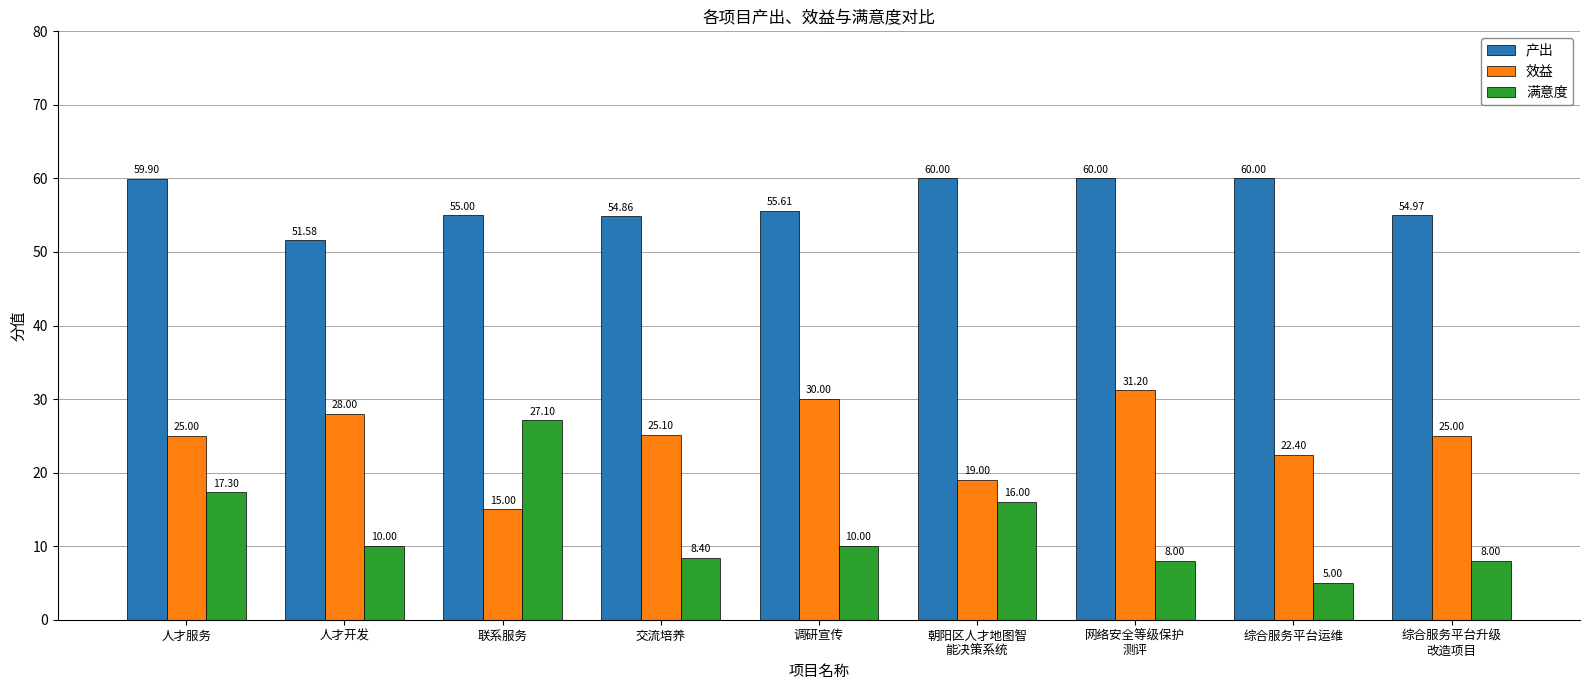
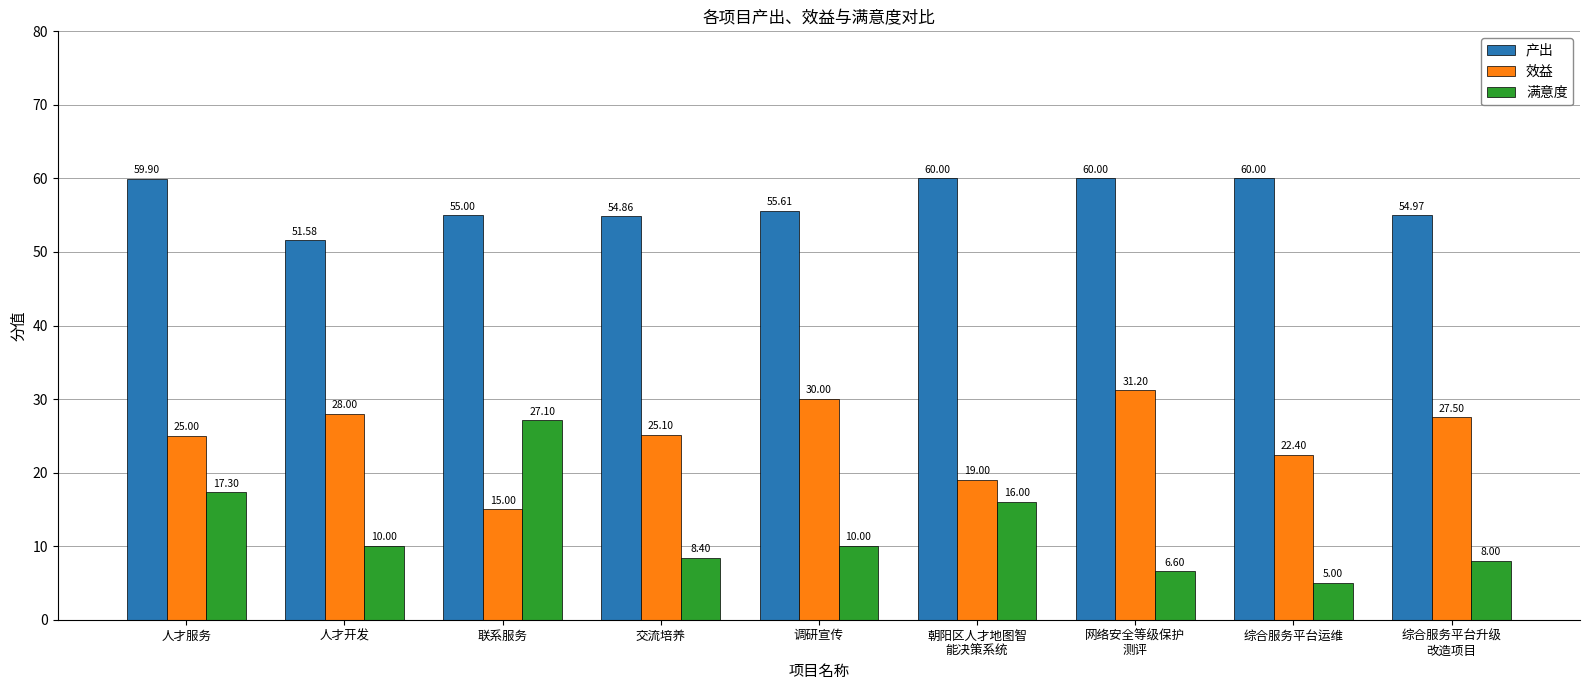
  {
    "产出": {
      "人才服务": 59.90,
      "人才开发": 51.58,
      "联系服务": 55.00,
      "交流培养": 54.86,
      "调研宣传": 55.61,
      "朝阳区人才地图智 能决策系统": 60.00,
      "网络安全等级保护 测评": 60.00,
      "综合服务平台运维": 60.00,
      "综合服务平台升级 改造项目": 54.97
    },
    "效益": {
      "人才服务": 25.00,
      "人才开发": 28.00,
      "联系服务": 15.00,
      "交流培养": 25.10,
      "调研宣传": 30.00,
      "朝阳区人才地图智 能决策系统": 19.00,
      "网络安全等级保护 测评": 31.20,
      "综合服务平台运维": 22.40,
-     "综合服务平台升级 改造项目": 25.00
+     "综合服务平台升级 改造项目": 27.50
    },
    "满意度": {
      "人才服务": 17.30,
      "人才开发": 10.00,
      "联系服务": 27.10,
      "交流培养": 8.40,
      "调研宣传": 10.00,
      "朝阳区人才地图智 能决策系统": 16.00,
-     "网络安全等级保护 测评": 8.00,
+     "网络安全等级保护 测评": 6.60,
      "综合服务平台运维": 5.00,
      "综合服务平台升级 改造项目": 8.00
    }
  }
